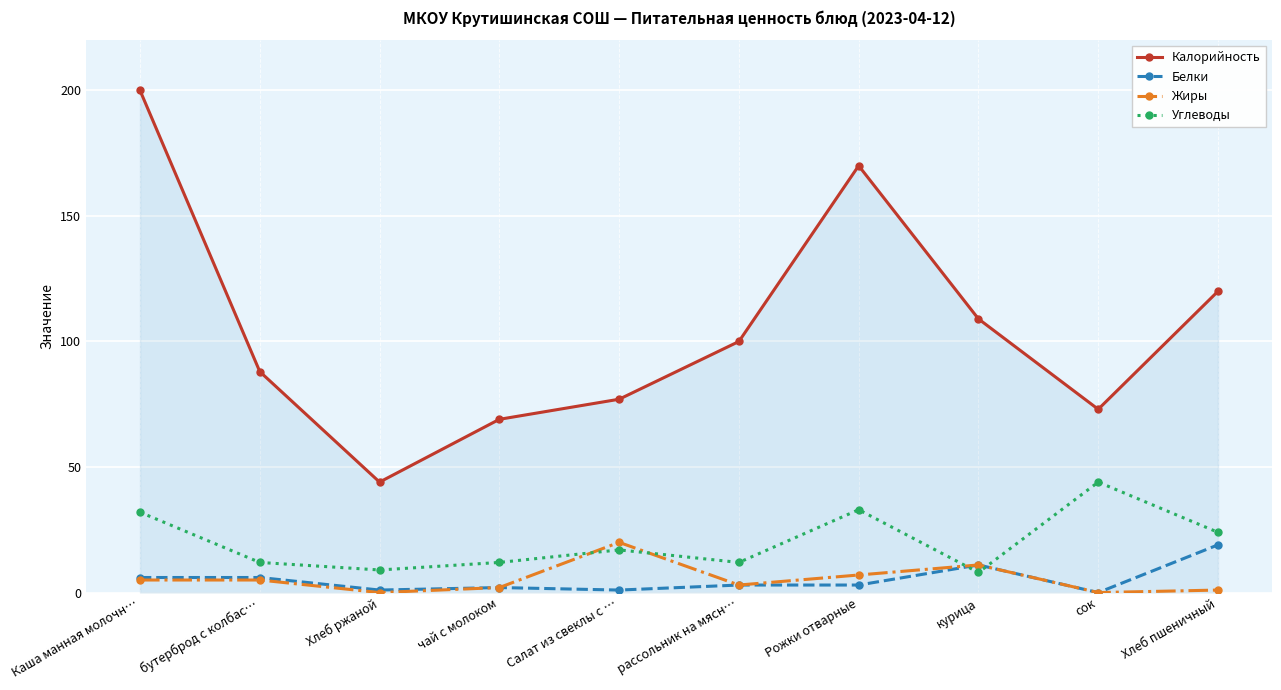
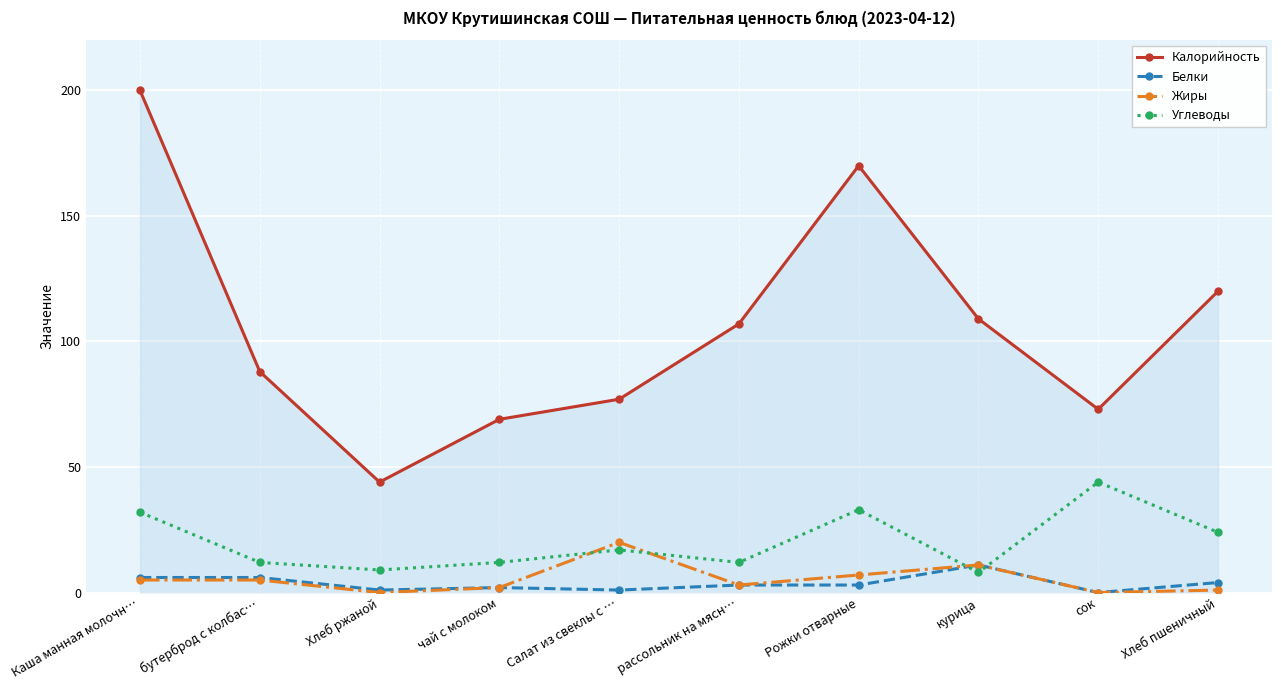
  {
    "Калорийность": {
      "Каша манная молочн…": 200,
      "бутерброд с колбас…": 88,
      "Хлеб ржаной": 44,
      "чай с молоком": 69,
      "Салат из свеклы с …": 77,
-     "рассольник на мясн…": 100,
+     "рассольник на мясн…": 107,
      "Рожки отварные": 170,
      "курица": 109,
      "сок": 73,
      "Хлеб пшеничный": 120
    },
    "Белки": {
      "Салат из свеклы с …": 1,
      "Рожки отварные": 3,
-     "Хлеб пшеничный": 19
+     "Хлеб пшеничный": 4
    },
    "Жиры": {
      "Салат из свеклы с …": 20,
      "Рожки отварные": 7,
      "Хлеб пшеничный": 1
    },
    "Углеводы": {
      "Каша манная молочн…": 32,
      "бутерброд с колбас…": 12,
      "Хлеб ржаной": 9,
      "чай с молоком": 12,
      "Салат из свеклы с …": 17,
      "рассольник на мясн…": 12,
      "Рожки отварные": 33,
      "курица": 8,
      "сок": 44,
      "Хлеб пшеничный": 24
    }
  }
